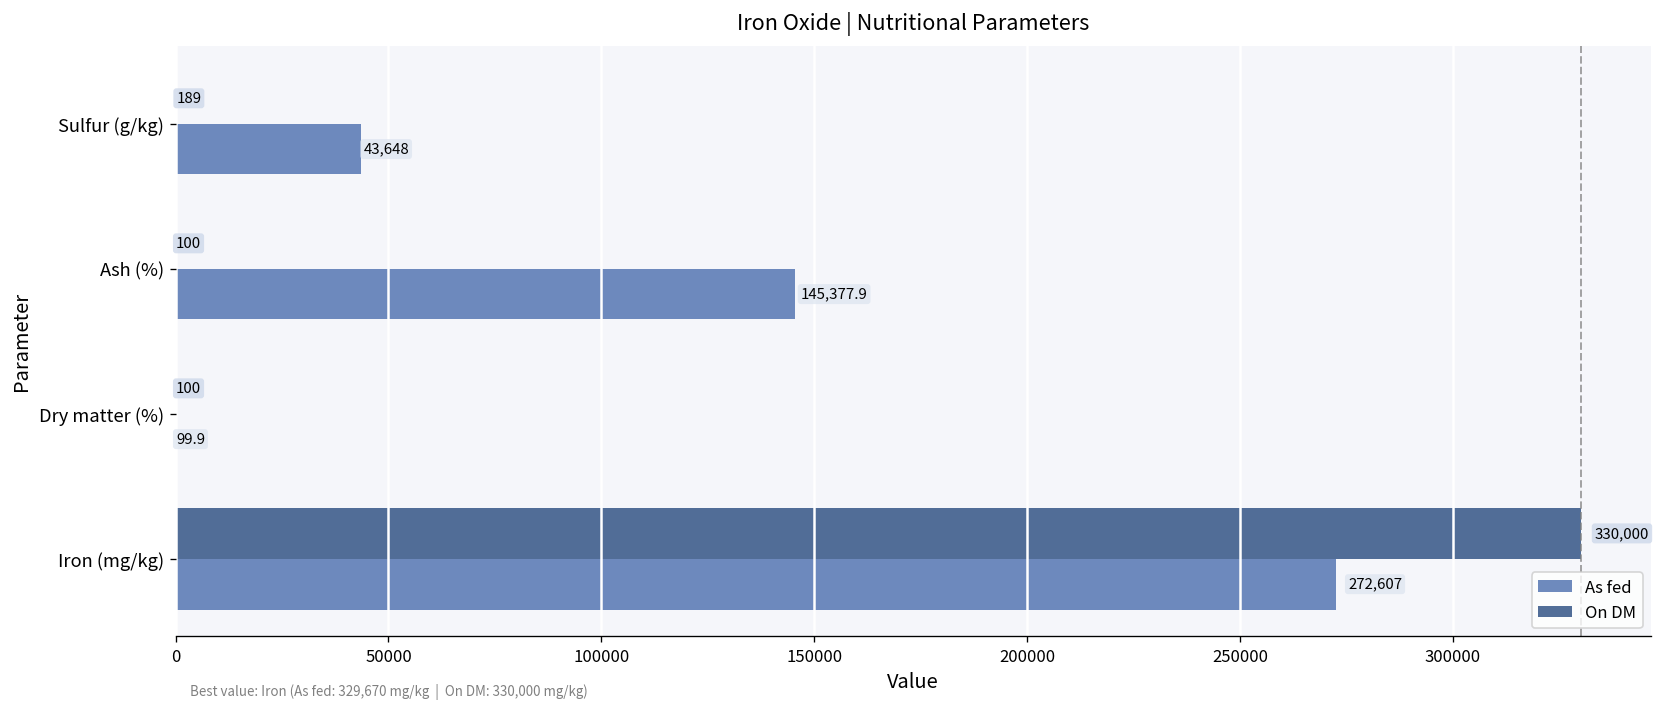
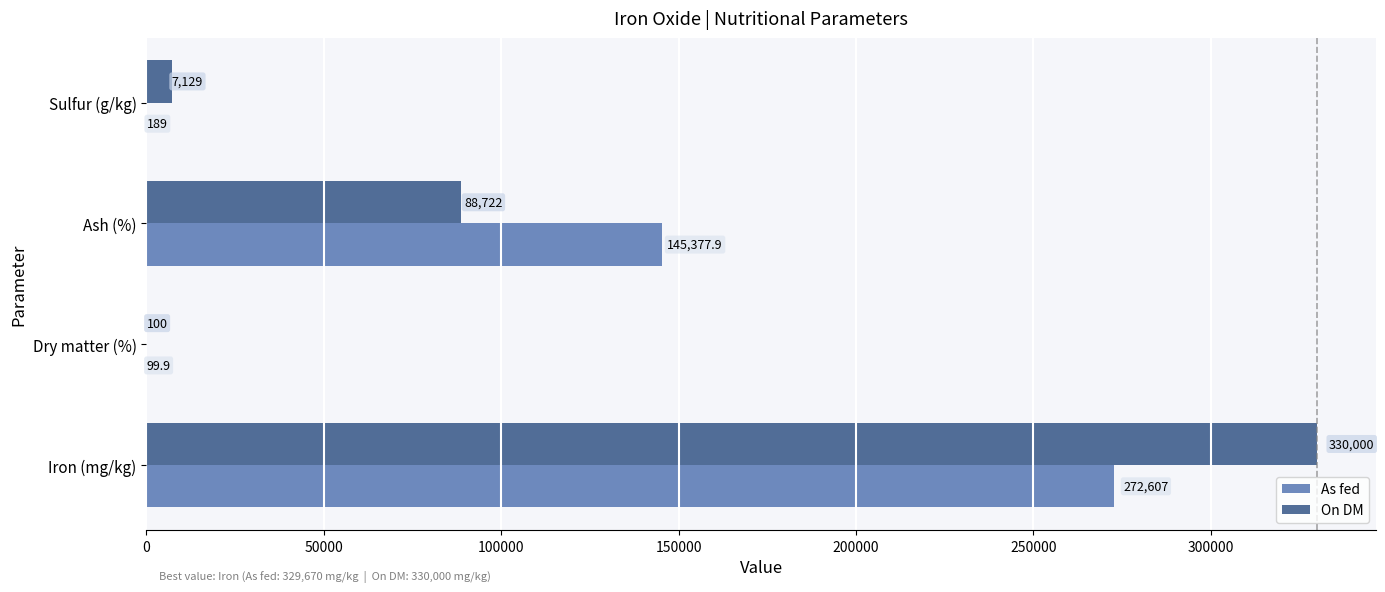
  {
    "As fed": {
-     "Sulfur (g/kg)": "43,648"
+     "Sulfur (g/kg)": "189"
    },
    "On DM": {
-     "Sulfur (g/kg)": "189",
-     "Ash (%)": "100"
+     "Sulfur (g/kg)": "7,129",
+     "Ash (%)": "88,722"
    }
  }
